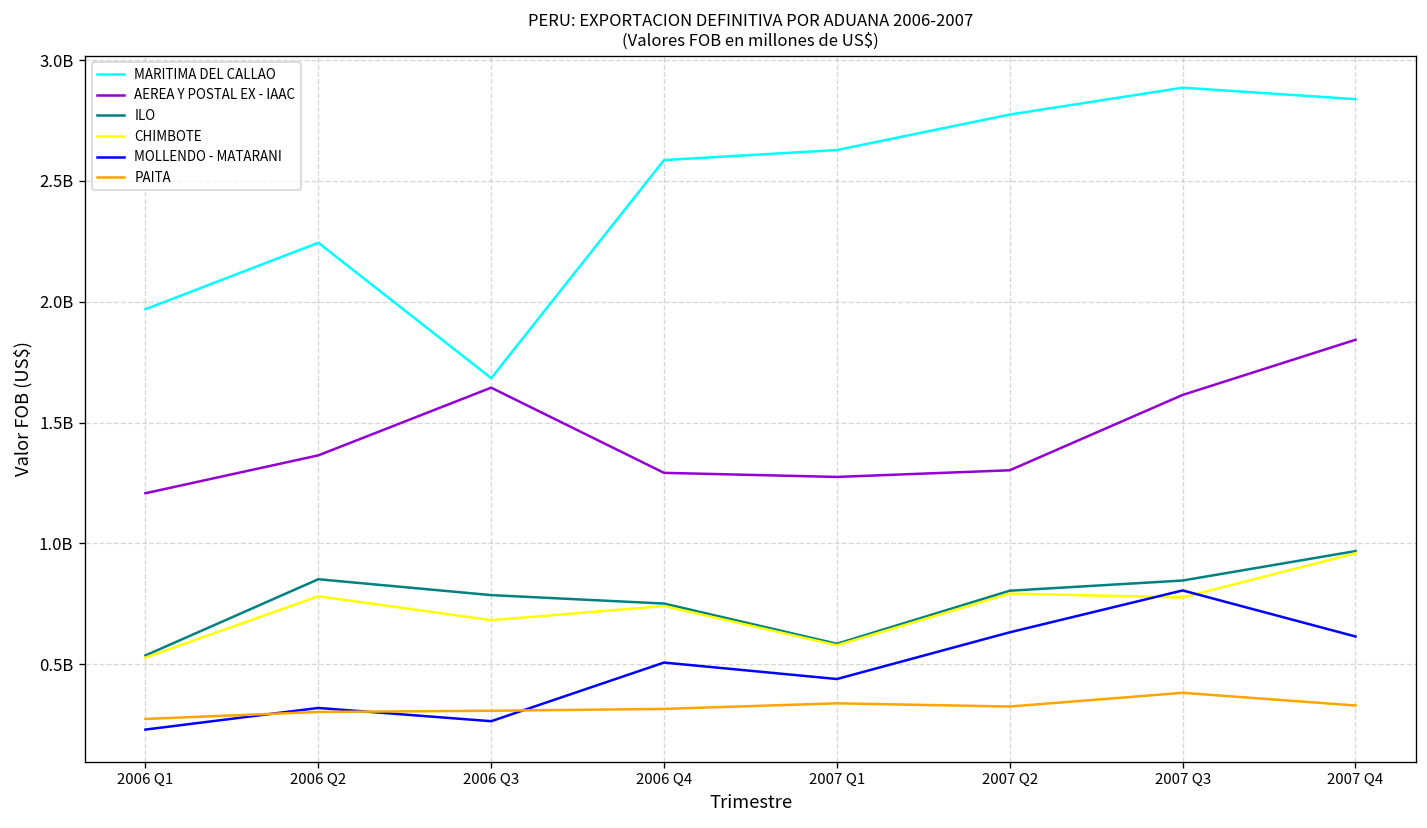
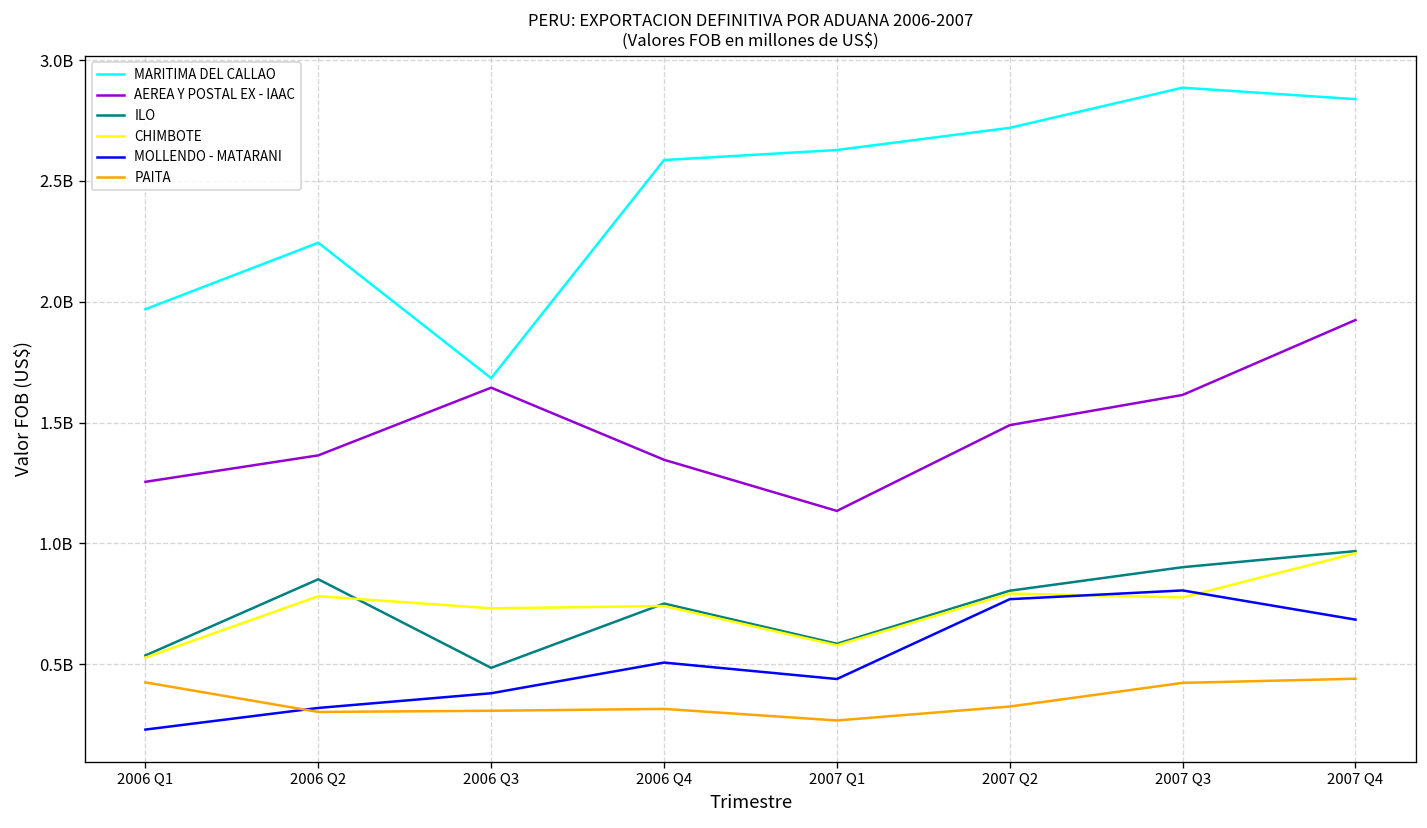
  {
    "MARITIMA DEL CALLAO": {
      "2006 Q1": 1970000000,
      "2006 Q2": 2240000000,
      "2006 Q3": 1680000000,
      "2006 Q4": 2590000000,
      "2007 Q1": 2630000000,
-     "2007 Q2": 2770000000,
+     "2007 Q2": 2720000000,
      "2007 Q3": 2890000000,
      "2007 Q4": 2840000000
    },
    "AEREA Y POSTAL EX - IAAC": {
-     "2006 Q1": 1210000000,
+     "2006 Q1": 1250000000,
      "2006 Q2": 1360000000,
      "2006 Q3": 1640000000,
-     "2006 Q4": 1290000000,
-     "2007 Q1": 1270000000,
-     "2007 Q2": 1300000000,
+     "2006 Q4": 1350000000,
+     "2007 Q1": 1130000000,
+     "2007 Q2": 1490000000,
      "2007 Q3": 1610000000,
-     "2007 Q4": 1840000000
+     "2007 Q4": 1920000000
    },
    "ILO": {
      "2006 Q2": 850000000,
-     "2006 Q3": 790000000,
-     "2007 Q3": 850000000
+     "2006 Q3": 480000000,
+     "2007 Q3": 900000000
    },
    "CHIMBOTE": {
      "2006 Q2": 780000000,
-     "2006 Q3": 680000000,
+     "2006 Q3": 730000000,
      "2007 Q3": 780000000
    },
    "MOLLENDO - MATARANI": {
      "2006 Q1": 230000000,
      "2006 Q2": 320000000,
-     "2006 Q3": 260000000,
+     "2006 Q3": 380000000,
      "2006 Q4": 510000000,
      "2007 Q1": 440000000,
-     "2007 Q2": 630000000,
+     "2007 Q2": 770000000,
      "2007 Q3": 810000000,
-     "2007 Q4": 610000000
+     "2007 Q4": 680000000
    },
    "PAITA": {
-     "2006 Q1": 270000000,
+     "2006 Q1": 420000000,
      "2006 Q2": 300000000,
      "2006 Q3": 310000000,
      "2006 Q4": 310000000,
-     "2007 Q1": 340000000,
+     "2007 Q1": 270000000,
      "2007 Q2": 320000000,
-     "2007 Q3": 380000000,
-     "2007 Q4": 330000000
+     "2007 Q3": 420000000,
+     "2007 Q4": 440000000
    }
  }
